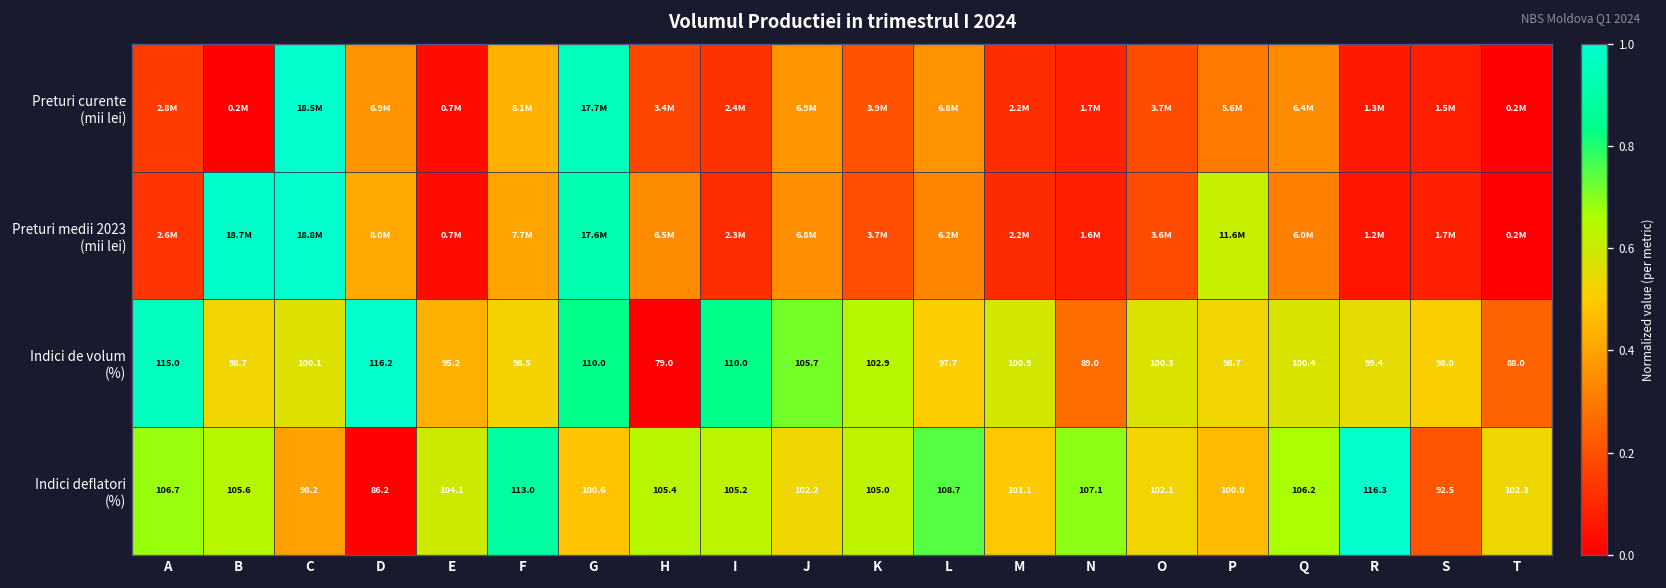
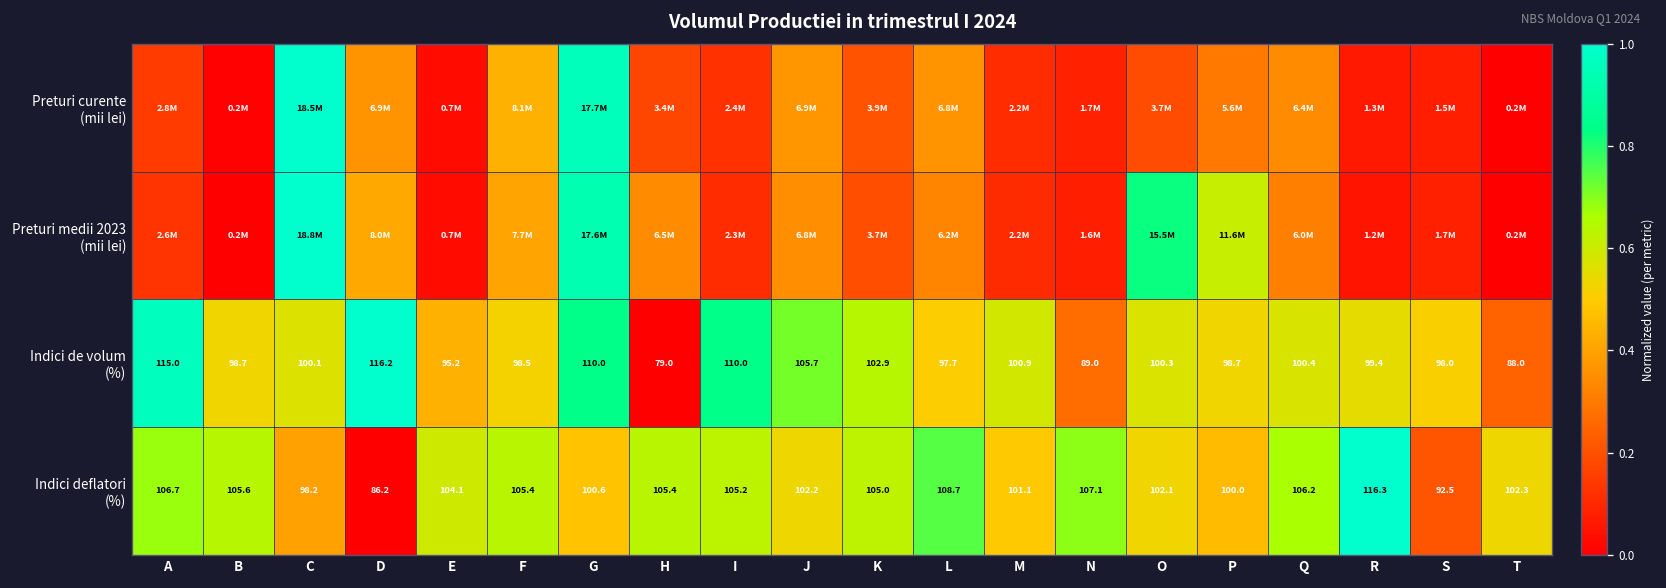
  {
    "Preturi curente (mii lei)": {
      "A": "2.8M",
      "B": "0.2M",
      "C": "18.5M",
      "D": "6.9M",
      "E": "0.7M",
      "F": "8.1M",
      "G": "17.7M",
      "H": "3.4M",
      "I": "2.4M",
      "J": "6.9M",
      "K": "3.9M",
      "L": "6.8M",
      "M": "2.2M",
      "N": "1.7M",
      "O": "3.7M",
      "P": "5.6M",
      "Q": "6.4M",
      "R": "1.3M",
      "S": "1.5M",
      "T": "0.2M"
    },
    "Preturi medii 2023 (mii lei)": {
      "A": "2.6M",
-     "B": "18.7M",
+     "B": "0.2M",
      "C": "18.8M",
      "D": "8.0M",
      "E": "0.7M",
      "F": "7.7M",
      "G": "17.6M",
      "H": "6.5M",
      "I": "2.3M",
      "J": "6.8M",
      "K": "3.7M",
      "L": "6.2M",
      "M": "2.2M",
      "N": "1.6M",
-     "O": "3.6M",
+     "O": "15.5M",
      "P": "11.6M",
      "Q": "6.0M",
      "R": "1.2M",
      "S": "1.7M",
      "T": "0.2M"
    },
    "Indici de volum (%)": {
      "A": "115.0",
      "B": "98.7",
      "C": "100.1",
      "D": "116.2",
      "E": "95.2",
      "F": "98.5",
      "G": "110.0",
      "H": "79.0",
      "I": "110.0",
      "J": "105.7",
      "K": "102.9",
      "L": "97.7",
      "M": "100.9",
      "N": "89.0",
      "O": "100.3",
      "P": "98.7",
      "Q": "100.4",
      "R": "99.4",
      "S": "98.0",
      "T": "88.0"
    },
    "Indici deflatori (%)": {
      "A": "106.7",
      "B": "105.6",
      "C": "98.2",
      "D": "86.2",
      "E": "104.1",
-     "F": "113.0",
+     "F": "105.4",
      "G": "100.6",
      "H": "105.4",
      "I": "105.2",
      "J": "102.2",
      "K": "105.0",
      "L": "108.7",
      "M": "101.1",
      "N": "107.1",
      "O": "102.1",
      "P": "100.0",
      "Q": "106.2",
      "R": "116.3",
      "S": "92.5",
      "T": "102.3"
    }
  }
